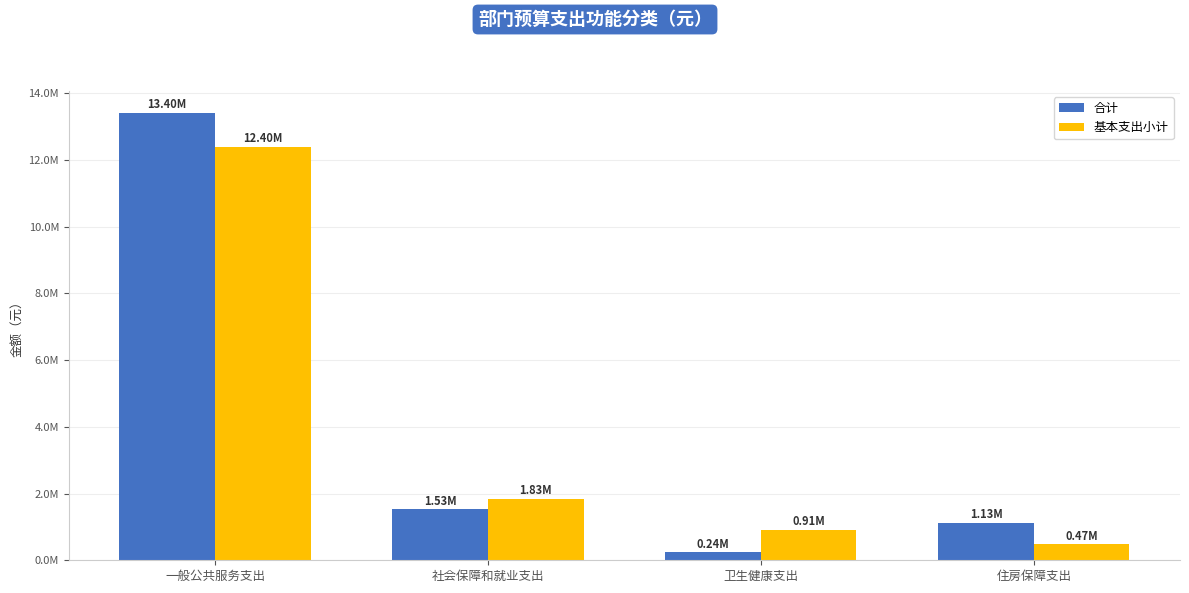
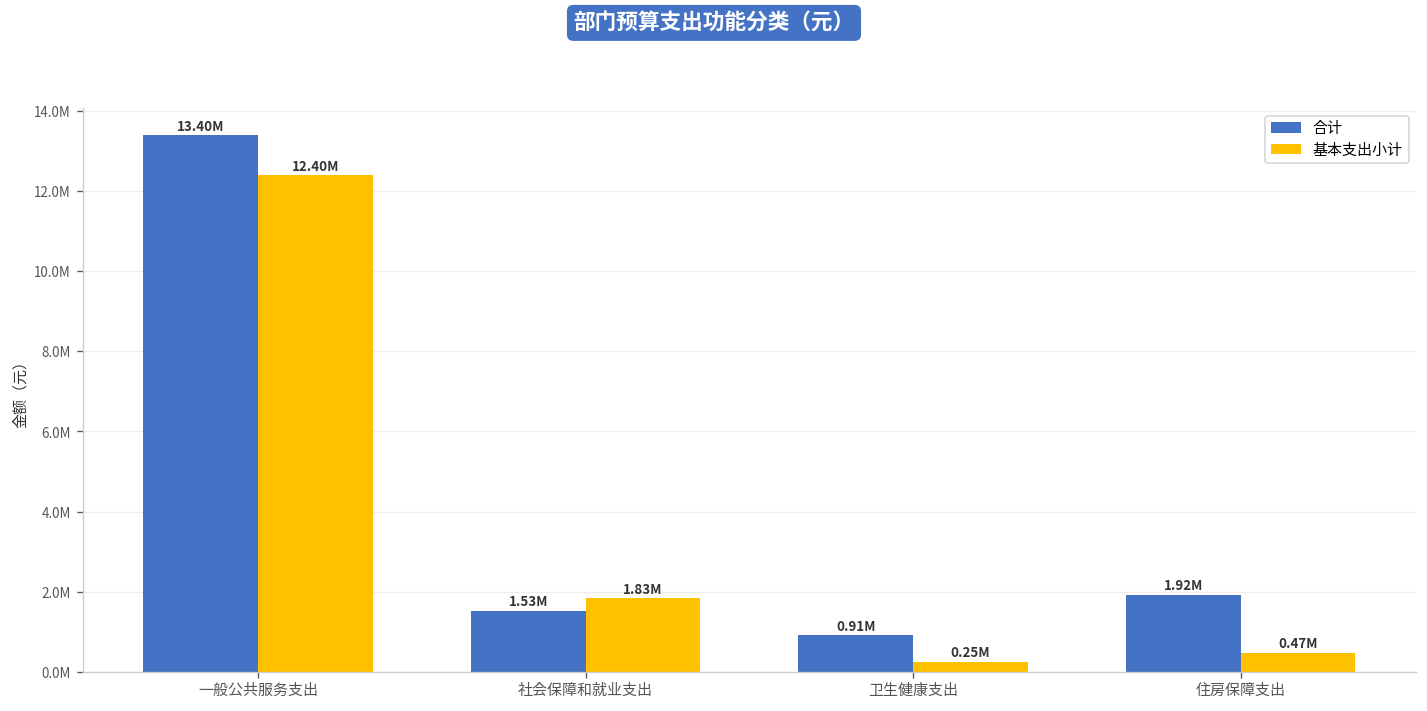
  {
    "合计": {
      "一般公共服务支出": "13.40M",
      "社会保障和就业支出": "1.53M",
-     "卫生健康支出": "0.24M",
-     "住房保障支出": "1.13M"
+     "卫生健康支出": "0.91M",
+     "住房保障支出": "1.92M"
    },
    "基本支出小计": {
      "一般公共服务支出": "12.40M",
      "社会保障和就业支出": "1.83M",
-     "卫生健康支出": "0.91M",
+     "卫生健康支出": "0.25M",
      "住房保障支出": "0.47M"
    }
  }
